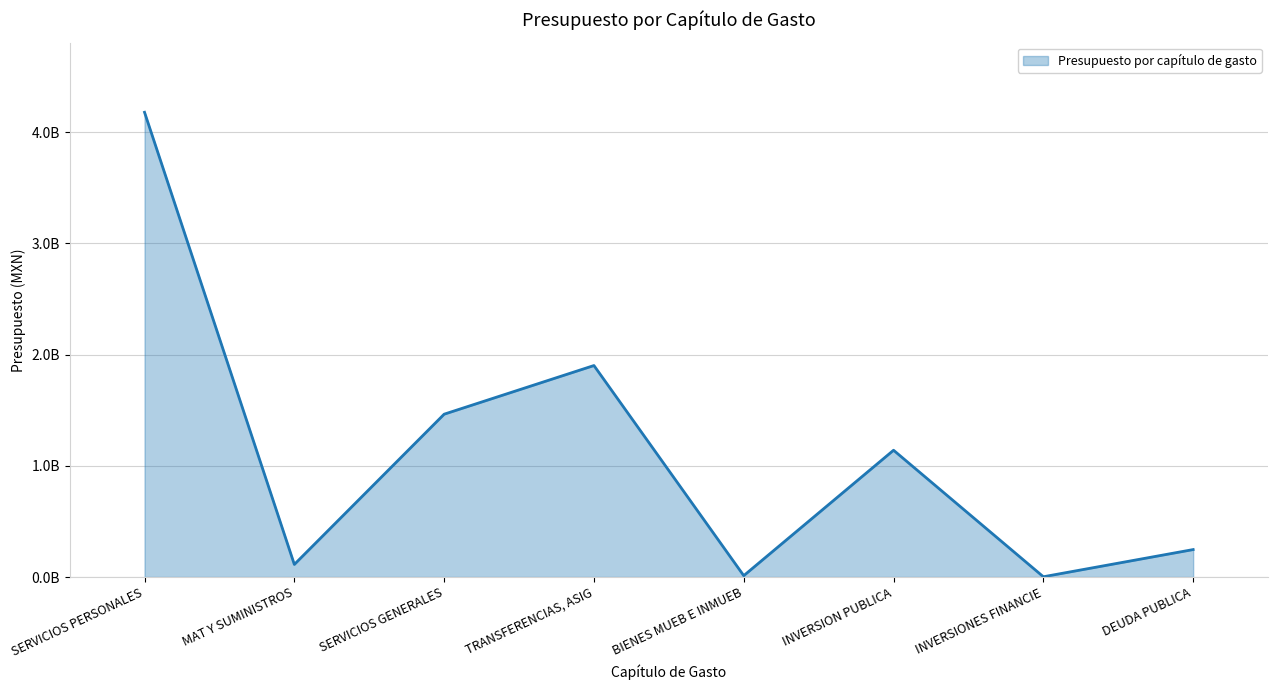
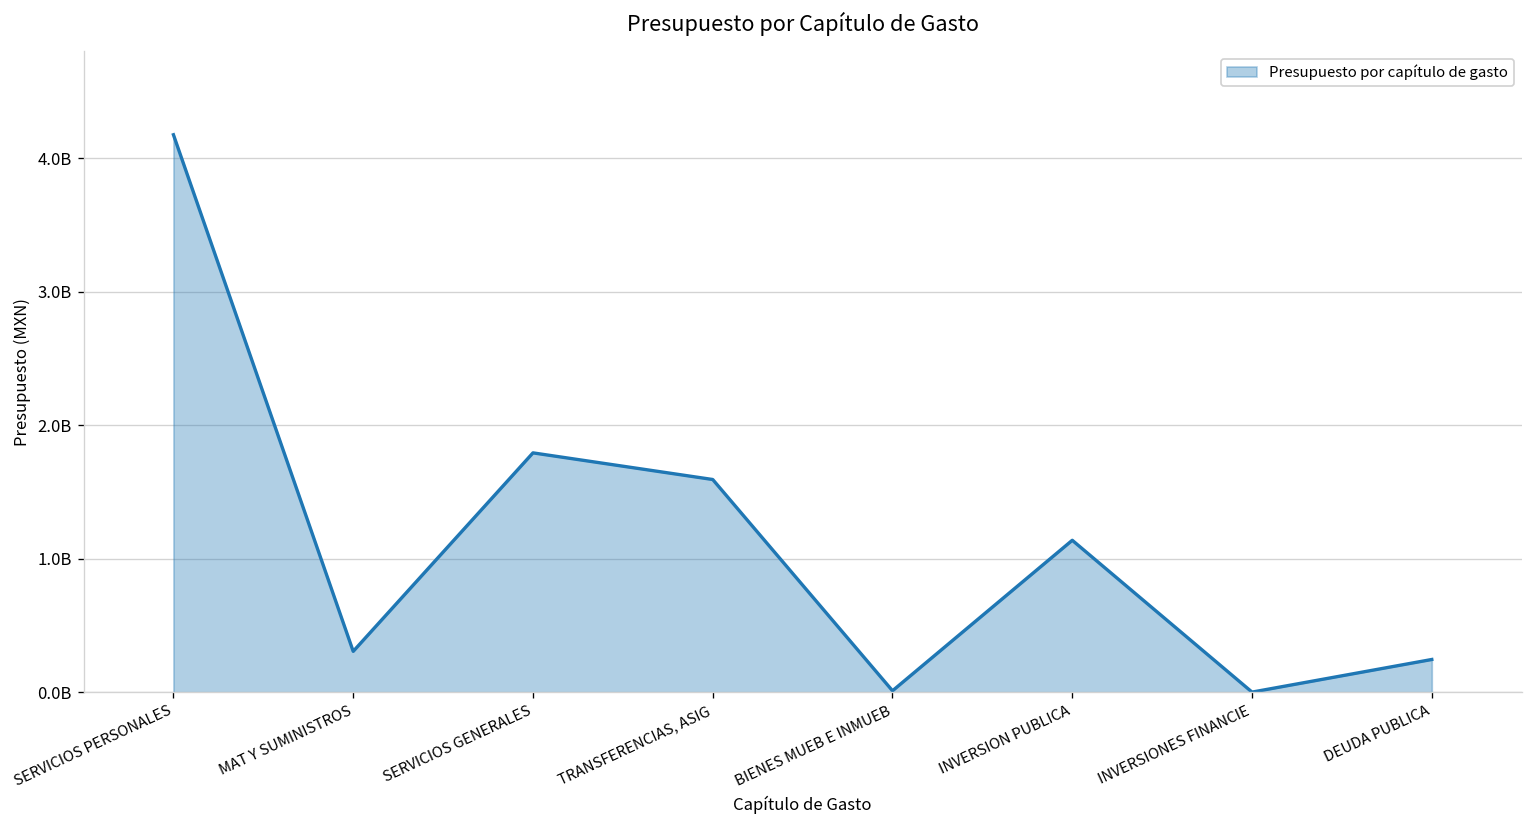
  {
    "SERVICIOS PERSONALES": 4180000000,
-   "MAT Y SUMINISTROS": 110000000,
-   "SERVICIOS GENERALES": 1460000000,
-   "TRANSFERENCIAS, ASIG": 1900000000,
+   "MAT Y SUMINISTROS": 310000000,
+   "SERVICIOS GENERALES": 1790000000,
+   "TRANSFERENCIAS, ASIG": 1600000000,
    "BIENES MUEB E INMUEB": 10000000,
    "INVERSION PUBLICA": 1140000000,
    "INVERSIONES FINANCIE": 0,
    "DEUDA PUBLICA": 250000000
  }
